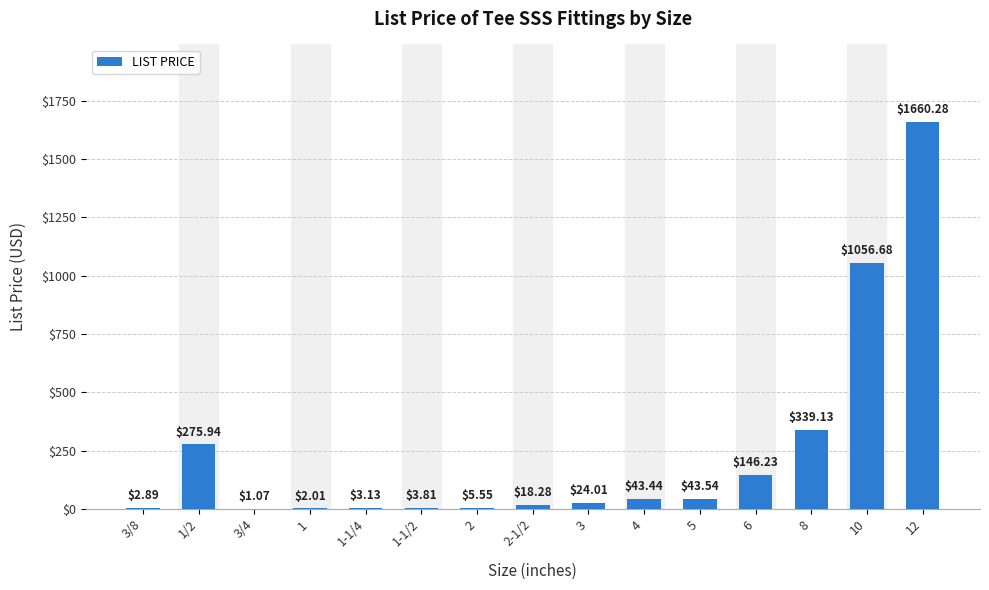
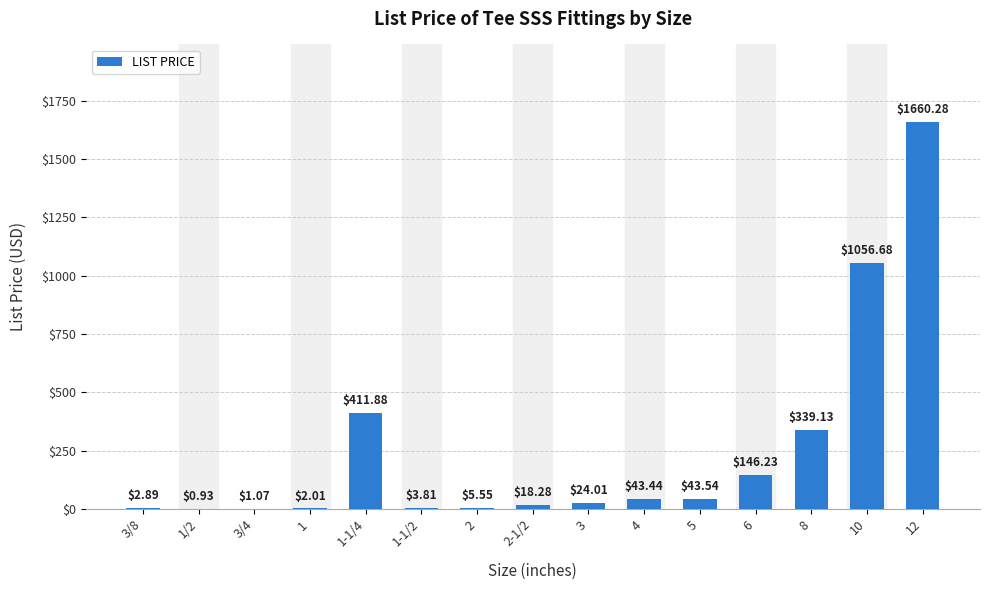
  {
    "3/8": "$2.89",
-   "1/2": "$275.94",
+   "1/2": "$0.93",
    "3/4": "$1.07",
    "1": "$2.01",
-   "1-1/4": "$3.13",
+   "1-1/4": "$411.88",
    "1-1/2": "$3.81",
    "2": "$5.55",
    "2-1/2": "$18.28",
    "3": "$24.01",
    "4": "$43.44",
    "5": "$43.54",
    "6": "$146.23",
    "8": "$339.13",
    "10": "$1056.68",
    "12": "$1660.28"
  }
